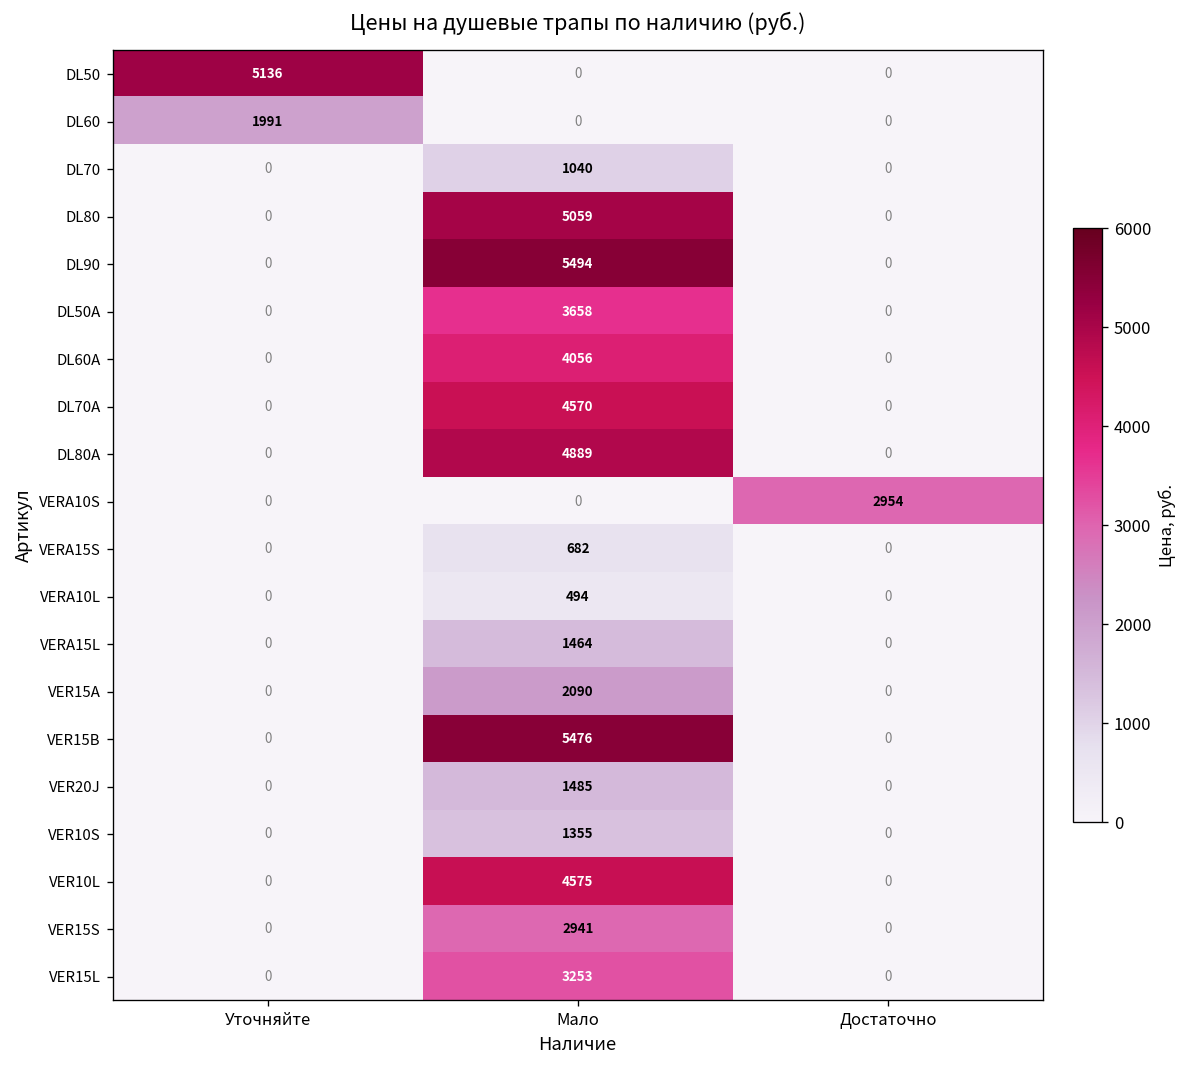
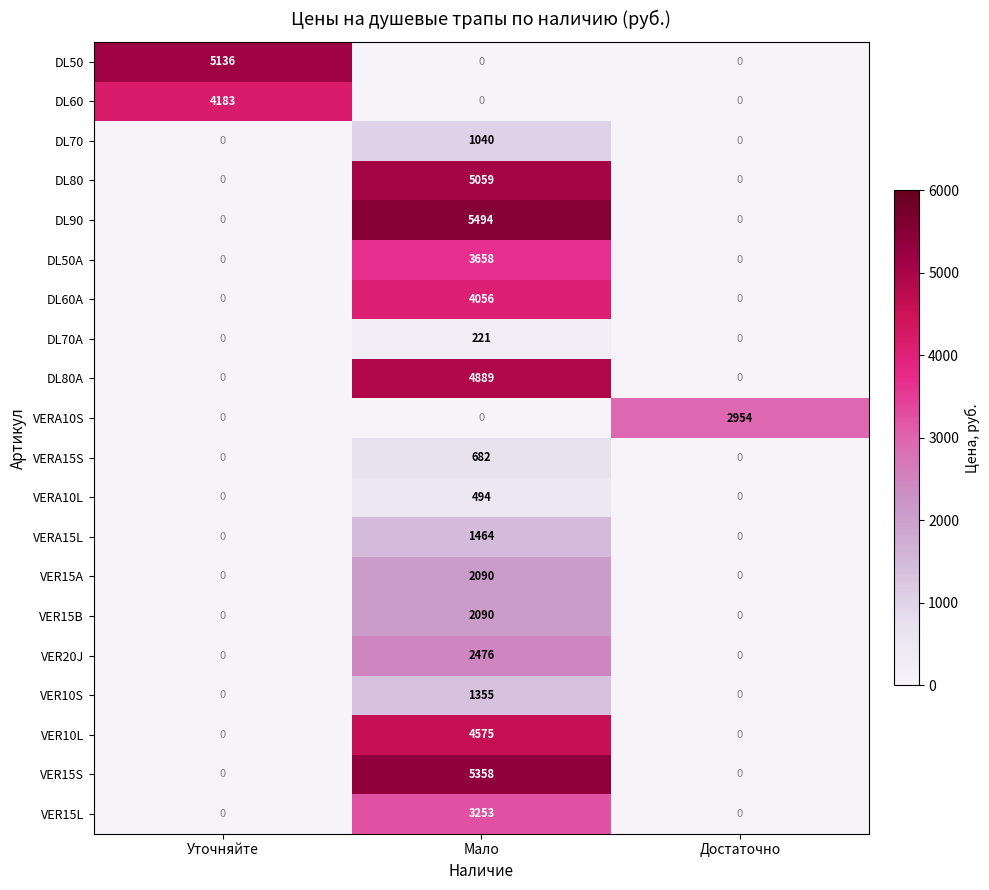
  {
    "DL50": {
      "Уточняйте": 5136,
      "Мало": 0,
      "Достаточно": 0
    },
    "DL60": {
-     "Уточняйте": 1991,
+     "Уточняйте": 4183,
      "Мало": 0,
      "Достаточно": 0
    },
    "DL70": {
      "Уточняйте": 0,
      "Мало": 1040,
      "Достаточно": 0
    },
    "DL80": {
      "Уточняйте": 0,
      "Мало": 5059,
      "Достаточно": 0
    },
    "DL90": {
      "Уточняйте": 0,
      "Мало": 5494,
      "Достаточно": 0
    },
    "DL50A": {
      "Уточняйте": 0,
      "Мало": 3658,
      "Достаточно": 0
    },
    "DL60A": {
      "Уточняйте": 0,
      "Мало": 4056,
      "Достаточно": 0
    },
    "DL70A": {
      "Уточняйте": 0,
-     "Мало": 4570,
+     "Мало": 221,
      "Достаточно": 0
    },
    "DL80A": {
      "Уточняйте": 0,
      "Мало": 4889,
      "Достаточно": 0
    },
    "VERA10S": {
      "Уточняйте": 0,
      "Мало": 0,
      "Достаточно": 2954
    },
    "VERA15S": {
      "Уточняйте": 0,
      "Мало": 682,
      "Достаточно": 0
    },
    "VERA10L": {
      "Уточняйте": 0,
      "Мало": 494,
      "Достаточно": 0
    },
    "VERA15L": {
      "Уточняйте": 0,
      "Мало": 1464,
      "Достаточно": 0
    },
    "VER15A": {
      "Уточняйте": 0,
      "Мало": 2090,
      "Достаточно": 0
    },
    "VER15B": {
      "Уточняйте": 0,
-     "Мало": 5476,
+     "Мало": 2090,
      "Достаточно": 0
    },
    "VER20J": {
      "Уточняйте": 0,
-     "Мало": 1485,
+     "Мало": 2476,
      "Достаточно": 0
    },
    "VER10S": {
      "Уточняйте": 0,
      "Мало": 1355,
      "Достаточно": 0
    },
    "VER10L": {
      "Уточняйте": 0,
      "Мало": 4575,
      "Достаточно": 0
    },
    "VER15S": {
      "Уточняйте": 0,
-     "Мало": 2941,
+     "Мало": 5358,
      "Достаточно": 0
    },
    "VER15L": {
      "Уточняйте": 0,
      "Мало": 3253,
      "Достаточно": 0
    }
  }
